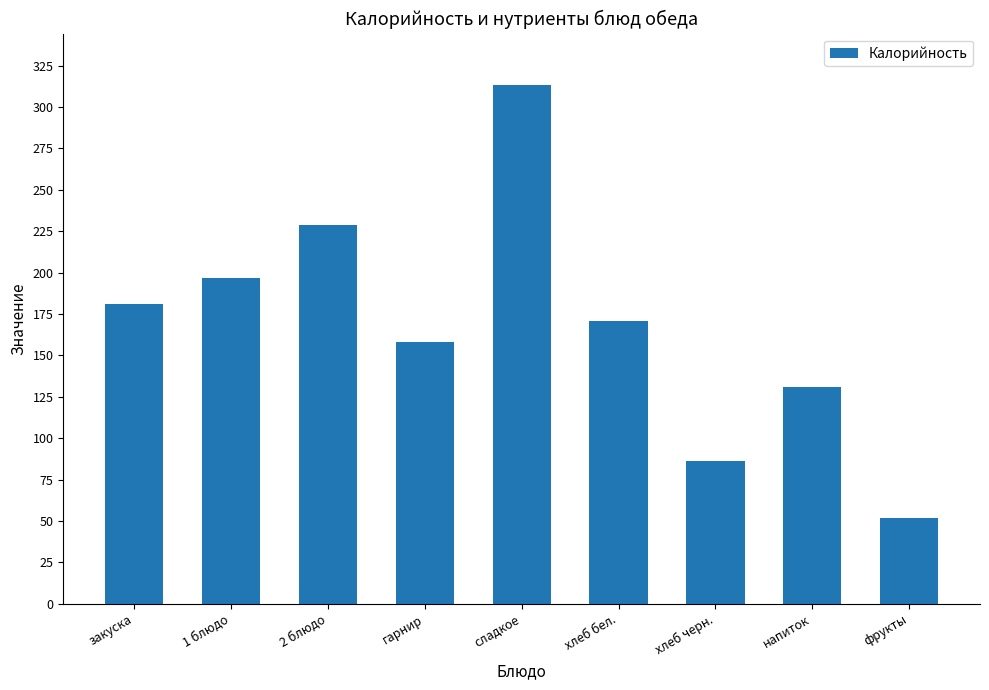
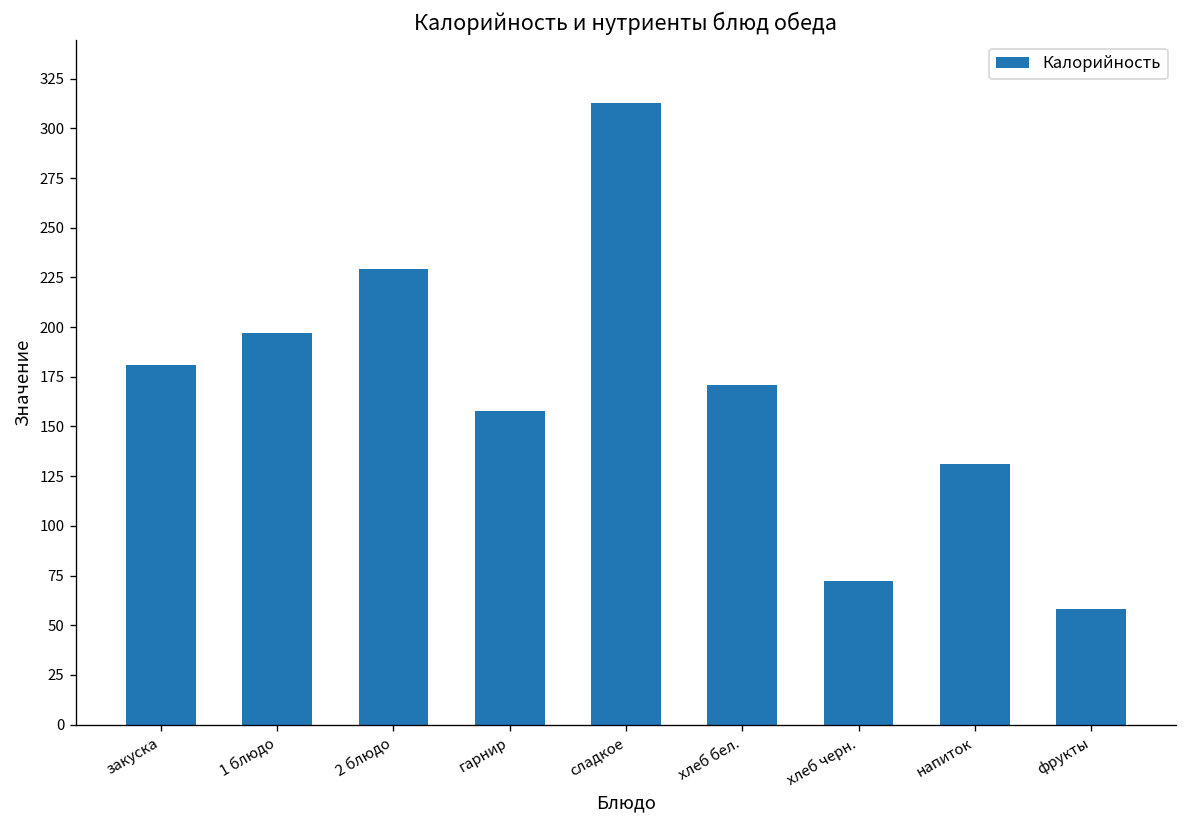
  {
    "закуска": 181,
    "1 блюдо": 197,
    "2 блюдо": 229,
    "гарнир": 158,
    "сладкое": 313,
    "хлеб бел.": 171,
-   "хлеб черн.": 86,
+   "хлеб черн.": 72,
    "напиток": 131,
-   "фрукты": 52
+   "фрукты": 58
  }
